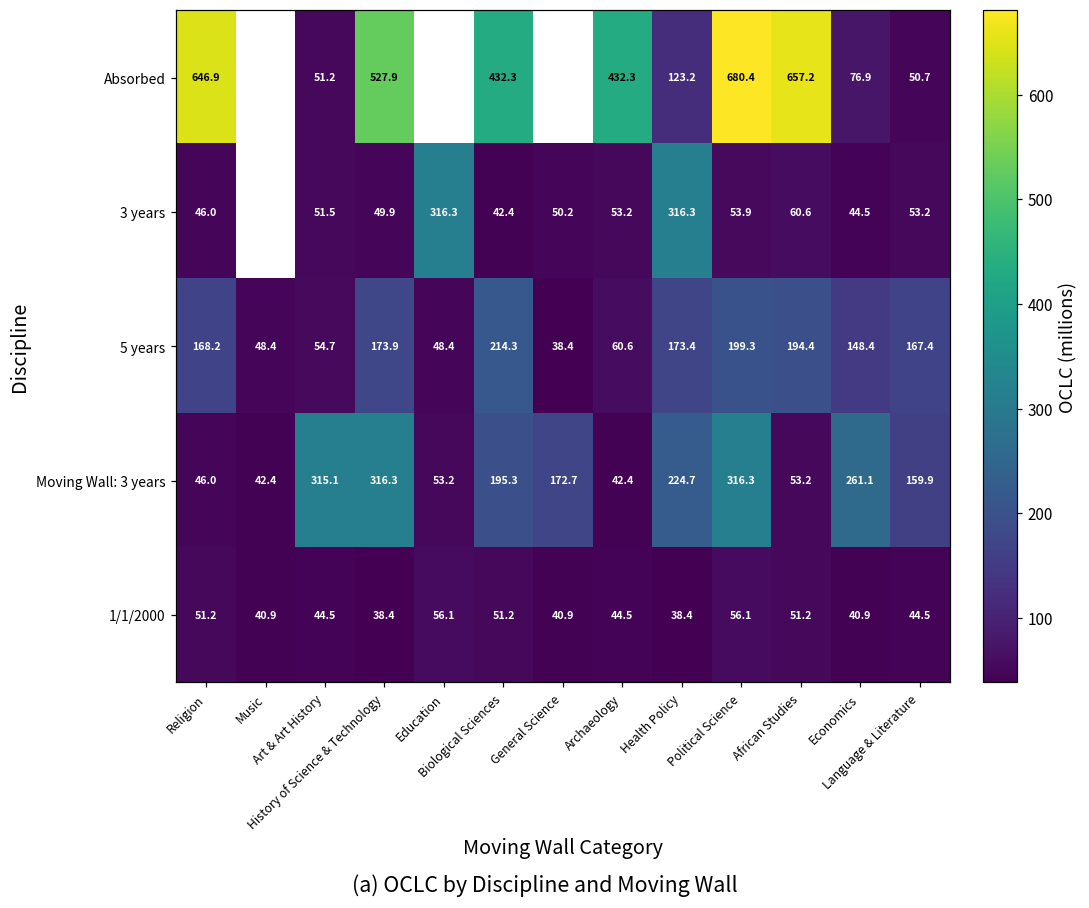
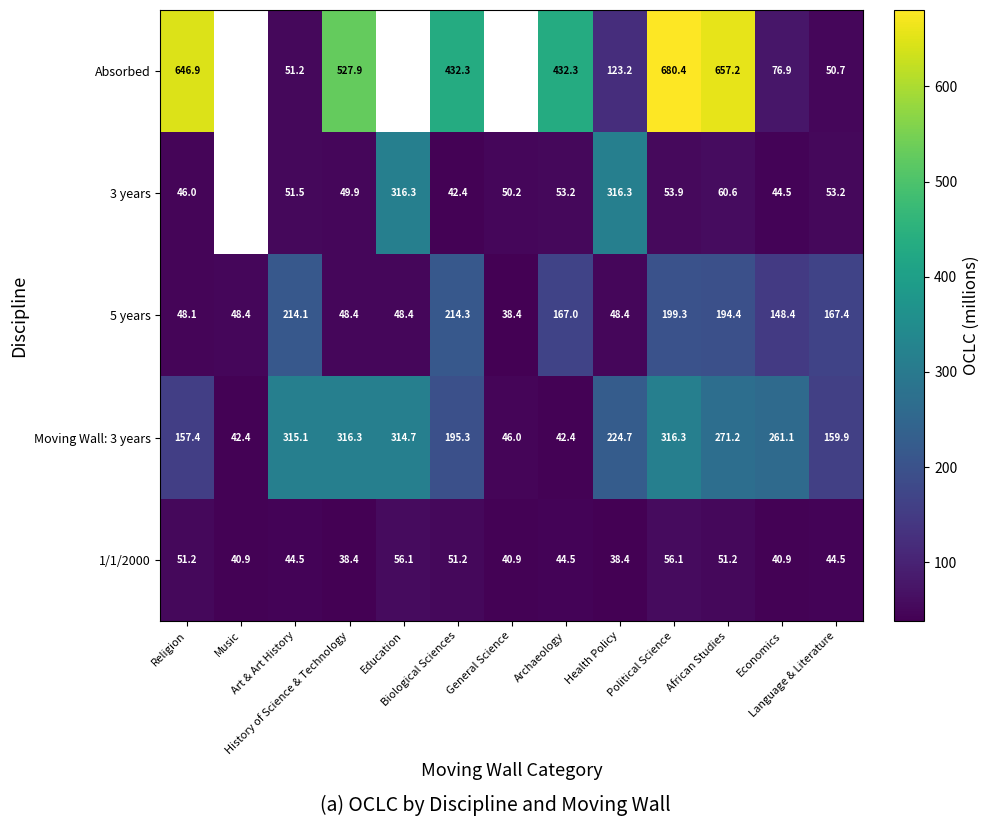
  {
    "Absorbed": {
      "Religion": 646.9,
      "Art & Art History": 51.2,
      "History of Science & Technology": 527.9,
      "Biological Sciences": 432.3,
      "Archaeology": 432.3,
      "Health Policy": 123.2,
      "Political Science": 680.4,
      "African Studies": 657.2,
      "Economics": 76.9,
      "Language & Literature": 50.7
    },
    "3 years": {
      "Religion": 46.0,
      "Art & Art History": 51.5,
      "History of Science & Technology": 49.9,
      "Education": 316.3,
      "Biological Sciences": 42.4,
      "General Science": 50.2,
      "Archaeology": 53.2,
      "Health Policy": 316.3,
      "Political Science": 53.9,
      "African Studies": 60.6,
      "Economics": 44.5,
      "Language & Literature": 53.2
    },
    "5 years": {
-     "Religion": 168.2,
+     "Religion": 48.1,
      "Music": 48.4,
-     "Art & Art History": 54.7,
-     "History of Science & Technology": 173.9,
+     "Art & Art History": 214.1,
+     "History of Science & Technology": 48.4,
      "Education": 48.4,
      "Biological Sciences": 214.3,
      "General Science": 38.4,
-     "Archaeology": 60.6,
-     "Health Policy": 173.4,
+     "Archaeology": 167.0,
+     "Health Policy": 48.4,
      "Political Science": 199.3,
      "African Studies": 194.4,
      "Economics": 148.4,
      "Language & Literature": 167.4
    },
    "Moving Wall: 3 years": {
-     "Religion": 46.0,
+     "Religion": 157.4,
      "Music": 42.4,
      "Art & Art History": 315.1,
      "History of Science & Technology": 316.3,
-     "Education": 53.2,
+     "Education": 314.7,
      "Biological Sciences": 195.3,
-     "General Science": 172.7,
+     "General Science": 46.0,
      "Archaeology": 42.4,
      "Health Policy": 224.7,
      "Political Science": 316.3,
-     "African Studies": 53.2,
+     "African Studies": 271.2,
      "Economics": 261.1,
      "Language & Literature": 159.9
    },
    "1/1/2000": {
      "Religion": 51.2,
      "Music": 40.9,
      "Art & Art History": 44.5,
      "History of Science & Technology": 38.4,
      "Education": 56.1,
      "Biological Sciences": 51.2,
      "General Science": 40.9,
      "Archaeology": 44.5,
      "Health Policy": 38.4,
      "Political Science": 56.1,
      "African Studies": 51.2,
      "Economics": 40.9,
      "Language & Literature": 44.5
    }
  }
